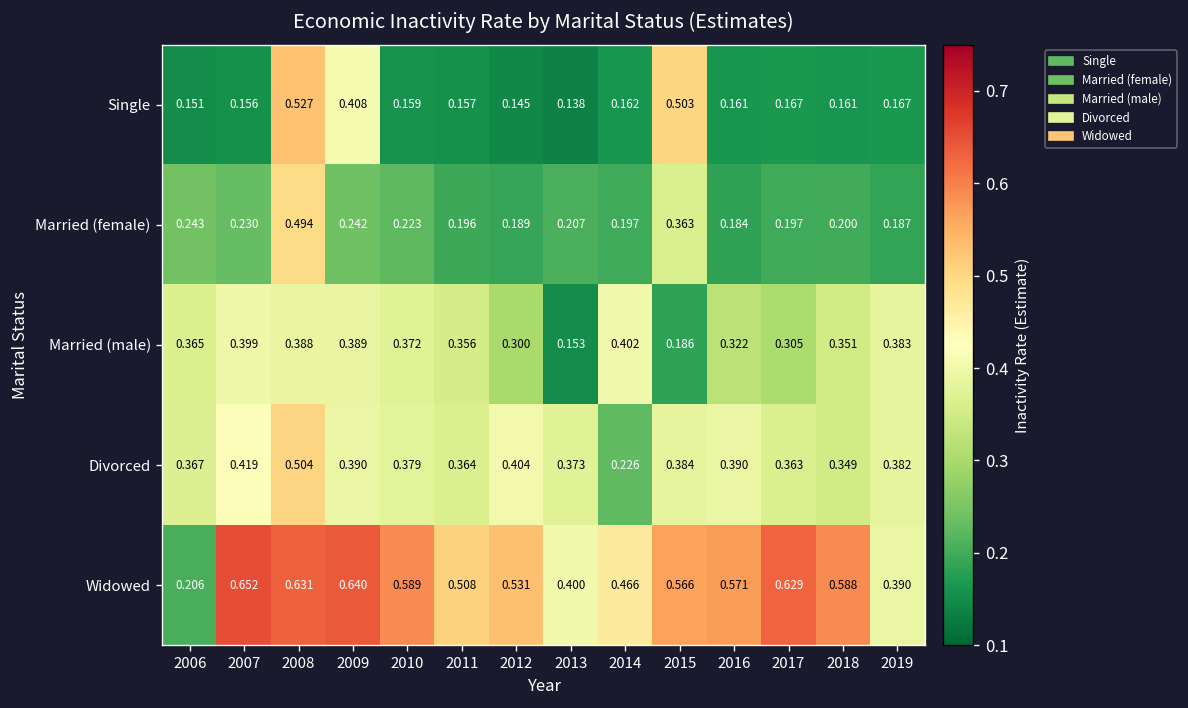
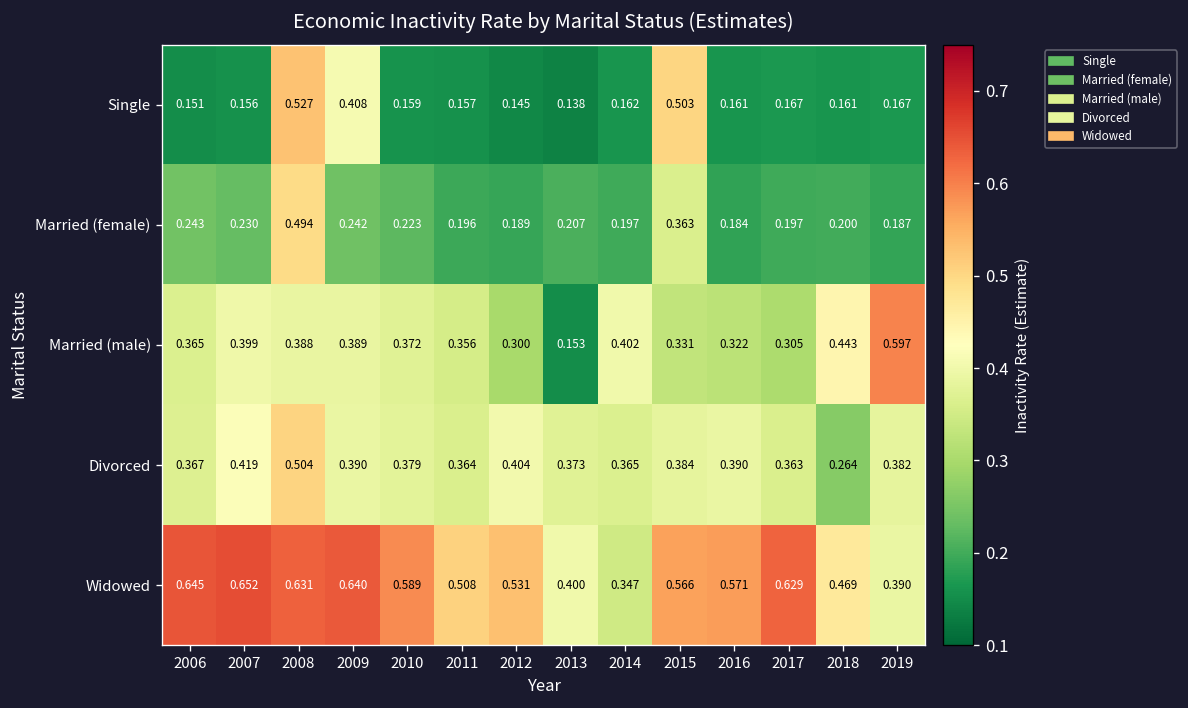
  {
    "Single": {
      "2006": 0.151,
      "2007": 0.156,
      "2008": 0.527,
      "2009": 0.408,
      "2010": 0.159,
      "2011": 0.157,
      "2012": 0.145,
      "2013": 0.138,
      "2014": 0.162,
      "2015": 0.503,
      "2016": 0.161,
      "2017": 0.167,
      "2018": 0.161,
      "2019": 0.167
    },
    "Married (female)": {
      "2006": 0.243,
      "2007": 0.230,
      "2008": 0.494,
      "2009": 0.242,
      "2010": 0.223,
      "2011": 0.196,
      "2012": 0.189,
      "2013": 0.207,
      "2014": 0.197,
      "2015": 0.363,
      "2016": 0.184,
      "2017": 0.197,
      "2018": 0.200,
      "2019": 0.187
    },
    "Married (male)": {
      "2006": 0.365,
      "2007": 0.399,
      "2008": 0.388,
      "2009": 0.389,
      "2010": 0.372,
      "2011": 0.356,
      "2012": 0.300,
      "2013": 0.153,
      "2014": 0.402,
-     "2015": 0.186,
+     "2015": 0.331,
      "2016": 0.322,
      "2017": 0.305,
-     "2018": 0.351,
-     "2019": 0.383
+     "2018": 0.443,
+     "2019": 0.597
    },
    "Divorced": {
      "2006": 0.367,
      "2007": 0.419,
      "2008": 0.504,
      "2009": 0.390,
      "2010": 0.379,
      "2011": 0.364,
      "2012": 0.404,
      "2013": 0.373,
-     "2014": 0.226,
+     "2014": 0.365,
      "2015": 0.384,
      "2016": 0.390,
      "2017": 0.363,
-     "2018": 0.349,
+     "2018": 0.264,
      "2019": 0.382
    },
    "Widowed": {
-     "2006": 0.206,
+     "2006": 0.645,
      "2007": 0.652,
      "2008": 0.631,
      "2009": 0.640,
      "2010": 0.589,
      "2011": 0.508,
      "2012": 0.531,
      "2013": 0.400,
-     "2014": 0.466,
+     "2014": 0.347,
      "2015": 0.566,
      "2016": 0.571,
      "2017": 0.629,
-     "2018": 0.588,
+     "2018": 0.469,
      "2019": 0.390
    }
  }
